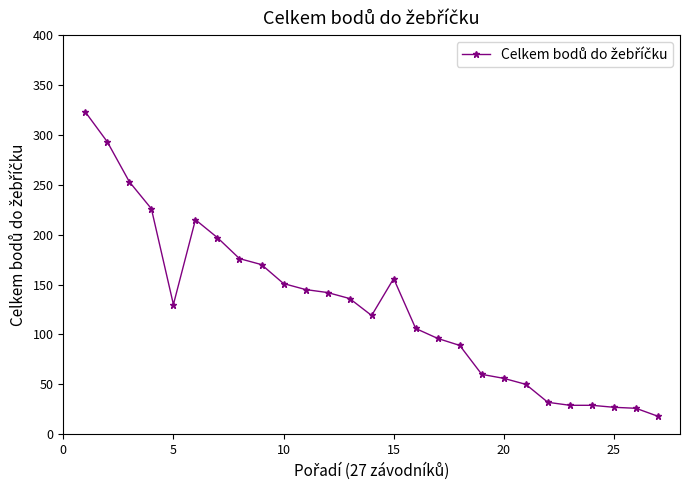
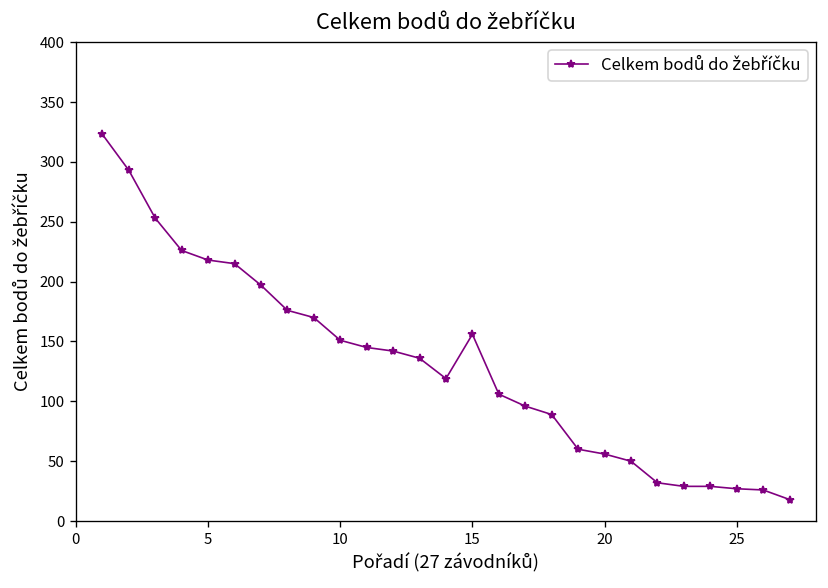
  {
-   "5": 130,
+   "5": 220,
    "10": 150,
    "15": 160,
    "20": 60,
    "25": 30
  }
